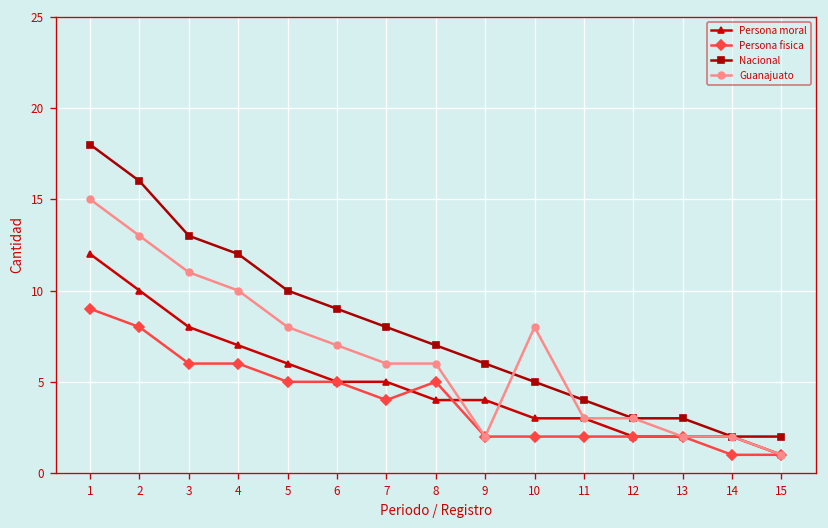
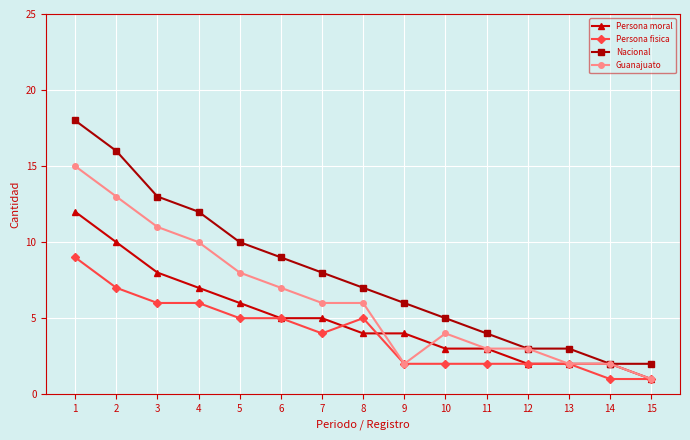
  {
    "Persona fisica": {
      "1": 9,
-     "2": 8,
+     "2": 7,
      "3": 6,
      "4": 6,
      "5": 5,
      "7": 4,
      "8": 5,
      "10": 2,
      "11": 2,
      "14": 1
    },
    "Guanajuato": {
      "1": 15,
      "2": 13,
      "3": 11,
      "4": 10,
      "5": 8,
      "6": 7,
      "7": 6,
      "8": 6,
-     "10": 8
+     "10": 4
    }
  }
